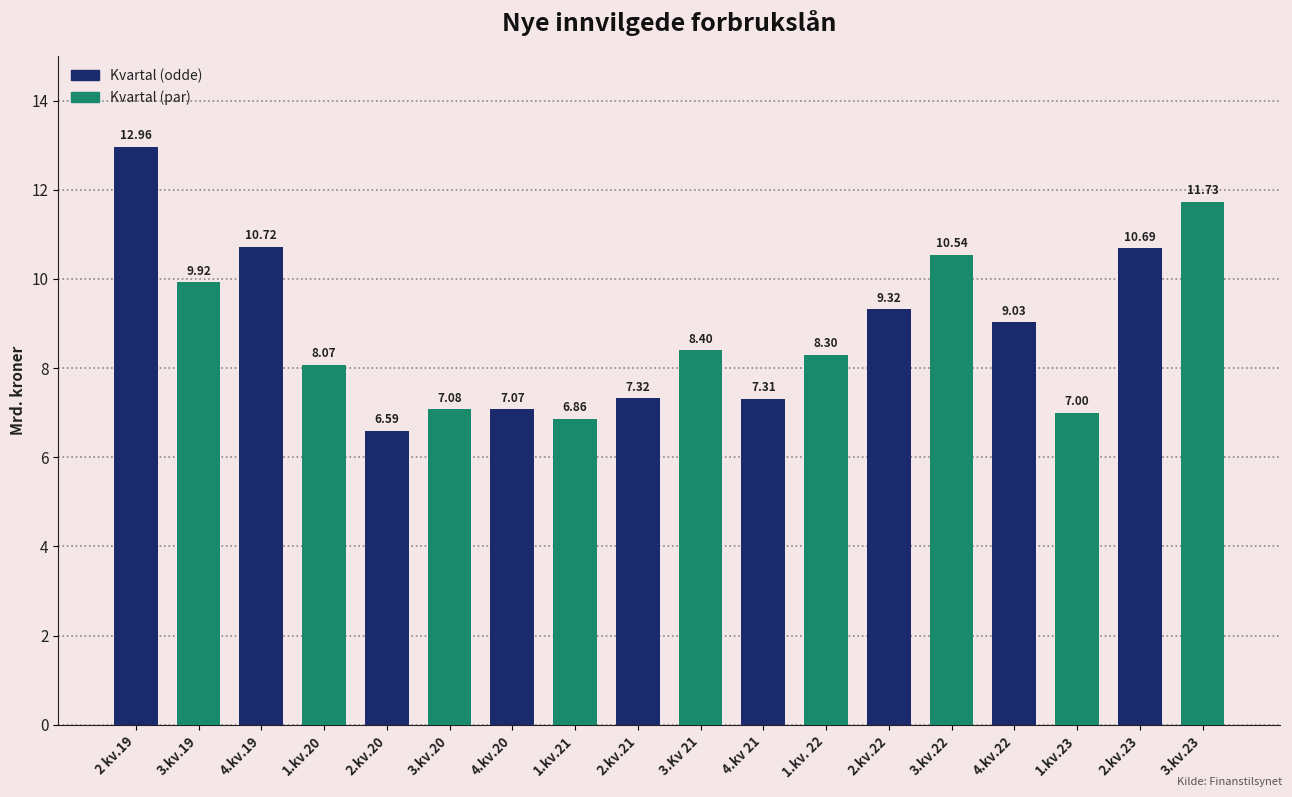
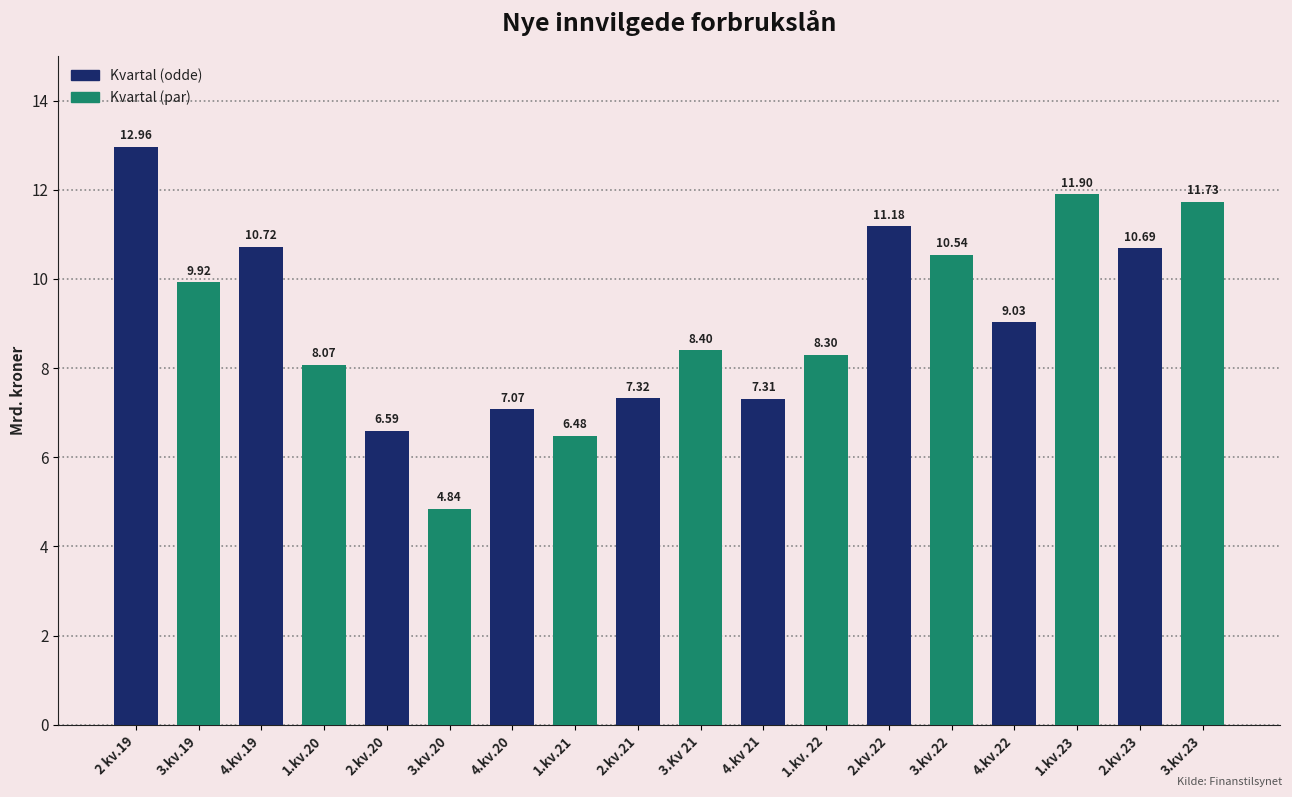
  {
    "2 kv.19": 12.96,
    "3.kv.19": 9.92,
    "4.kv.19": 10.72,
    "1.kv.20": 8.07,
    "2.kv.20": 6.59,
-   "3.kv.20": 7.08,
+   "3.kv.20": 4.84,
    "4.kv.20": 7.07,
-   "1.kv.21": 6.86,
+   "1.kv.21": 6.48,
    "2.kv.21": 7.32,
    "3.Kv 21": 8.40,
    "4.kv 21": 7.31,
    "1.kv. 22": 8.30,
-   "2.kv.22": 9.32,
+   "2.kv.22": 11.18,
    "3.kv.22": 10.54,
    "4.kv.22": 9.03,
-   "1.kv.23": 7.00,
+   "1.kv.23": 11.90,
    "2.kv.23": 10.69,
    "3.kv.23": 11.73
  }
